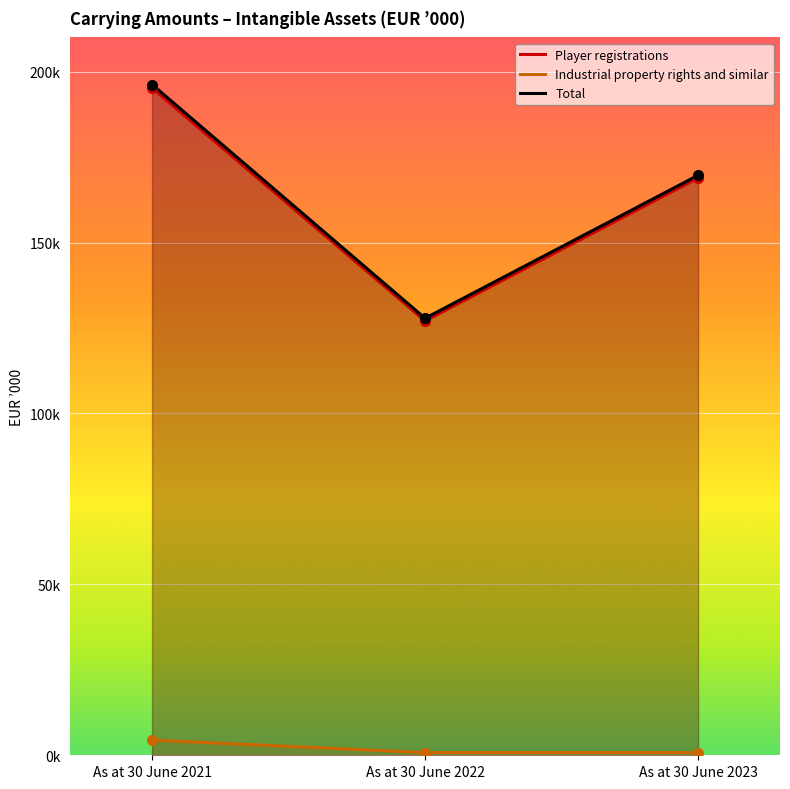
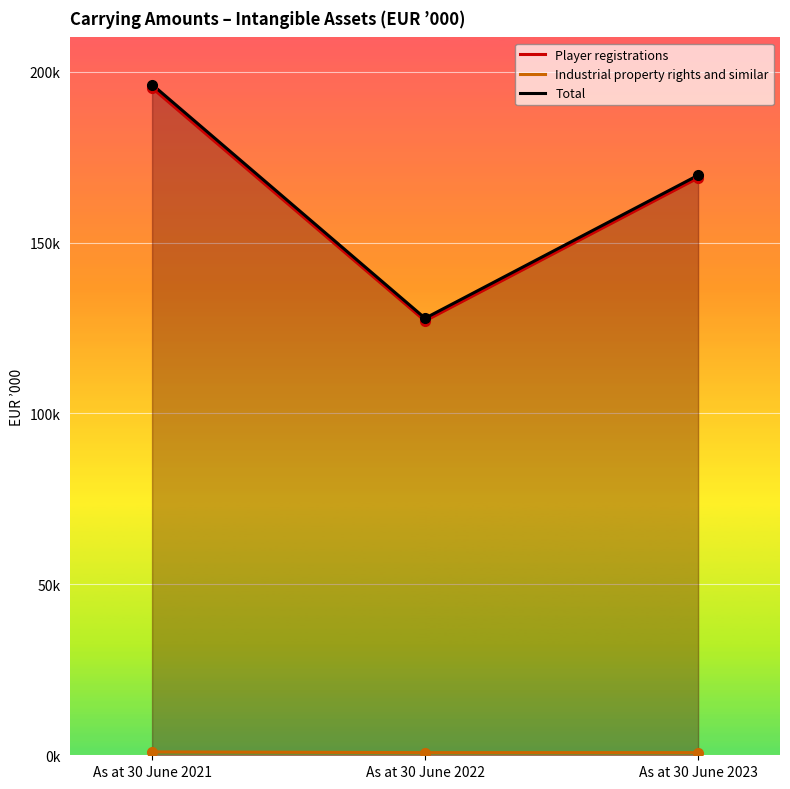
  {
    "Player registrations": {
      "As at 30 June 2021": 195000,
      "As at 30 June 2022": 127000,
      "As at 30 June 2023": 169000
    },
    "Industrial property rights and similar": {
-     "As at 30 June 2021": 4000,
+     "As at 30 June 2021": 1000,
      "As at 30 June 2022": 1000,
      "As at 30 June 2023": 1000
    },
    "Total": {
      "As at 30 June 2021": 196000,
      "As at 30 June 2022": 128000,
      "As at 30 June 2023": 170000
    }
  }
